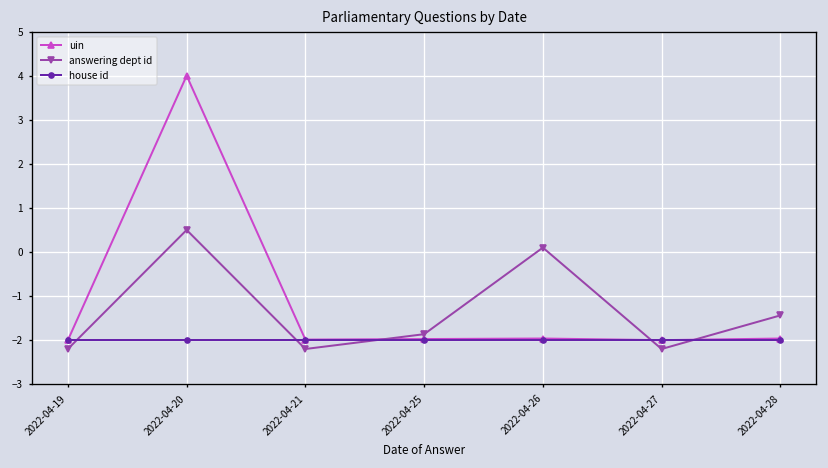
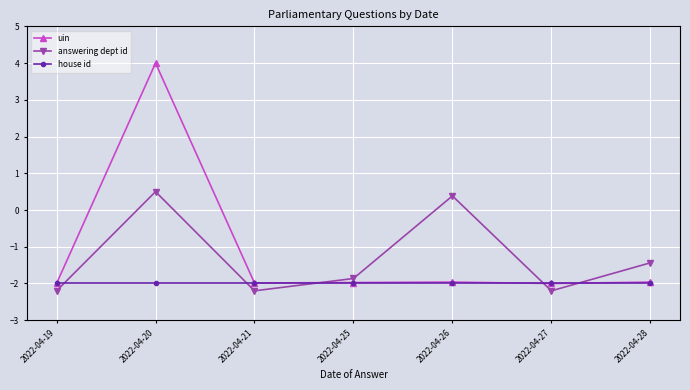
  {
    "uin": {
      "2022-04-20": 4.0
    },
    "answering dept id": {
      "2022-04-19": -2.2,
      "2022-04-20": 0.5,
      "2022-04-21": -2.2,
      "2022-04-25": -1.9,
-     "2022-04-26": 0.1,
+     "2022-04-26": 0.4,
      "2022-04-27": -2.2,
      "2022-04-28": -1.4
    },
    "house id": {
      "2022-04-20": -2.0
    }
  }
